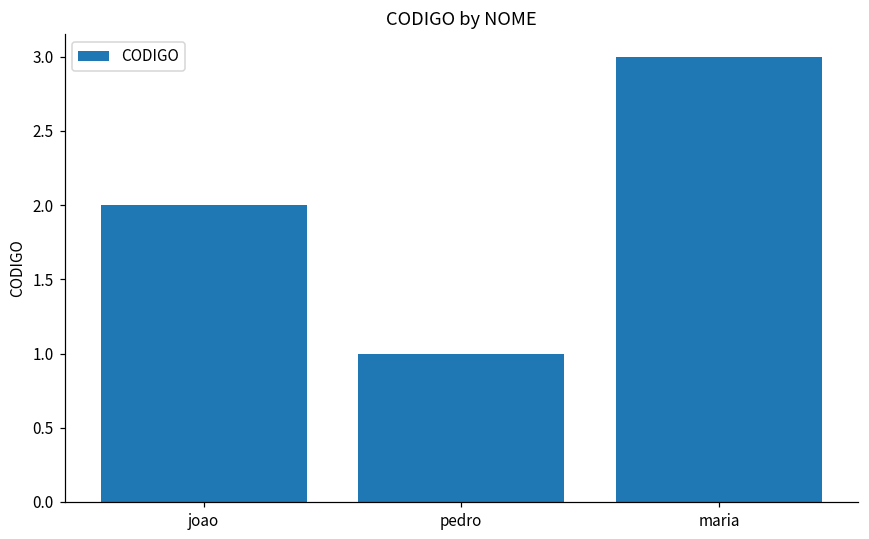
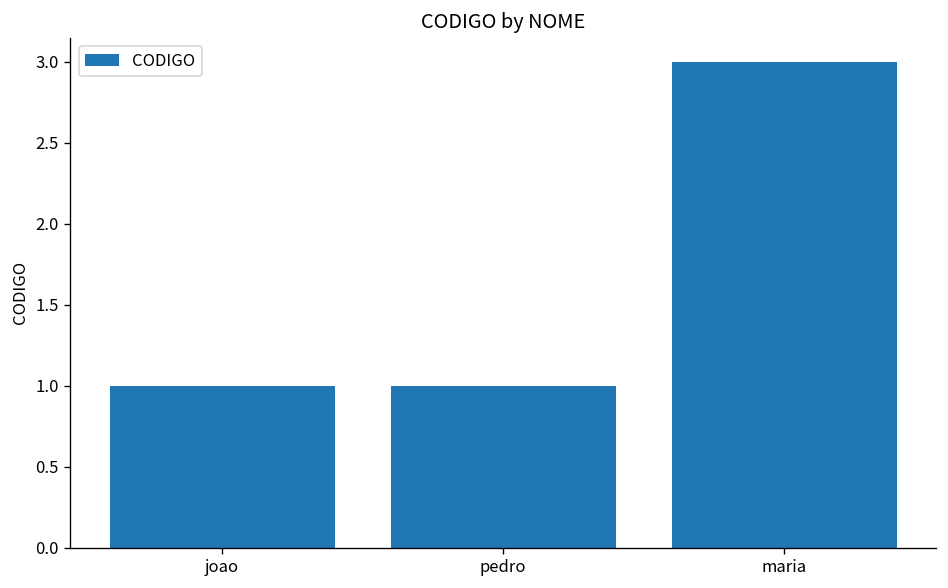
  {
-   "joao": 2,
+   "joao": 1,
    "pedro": 1,
    "maria": 3
  }
